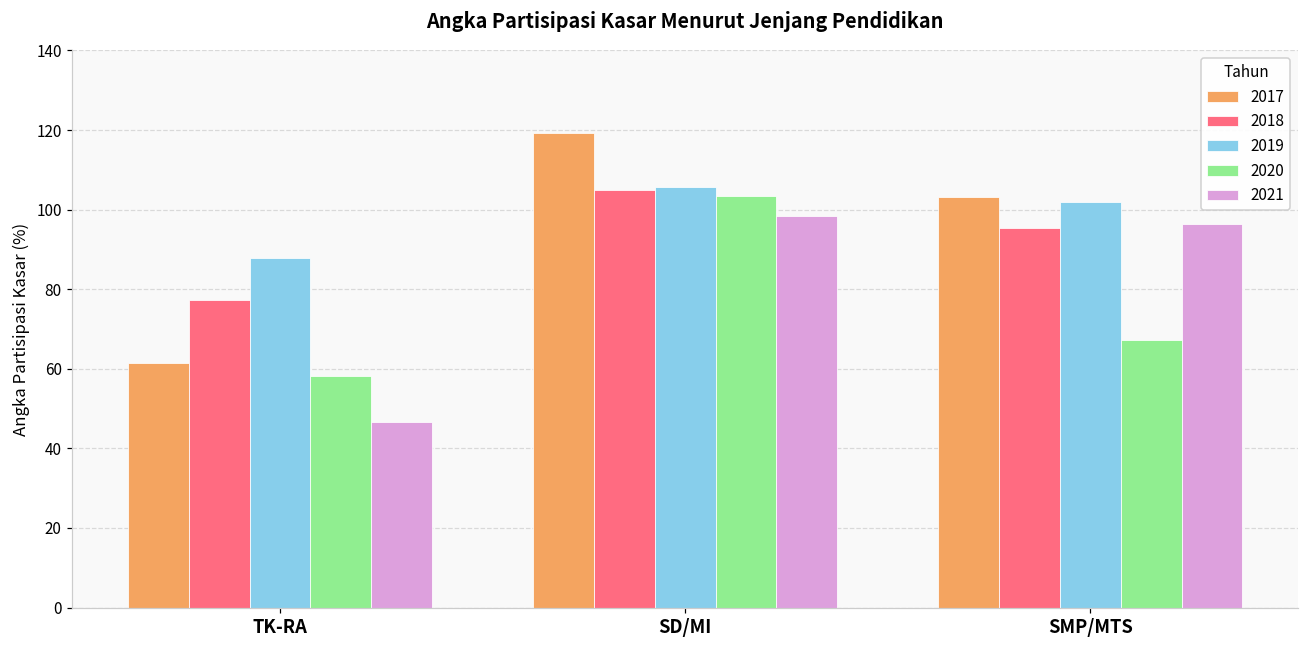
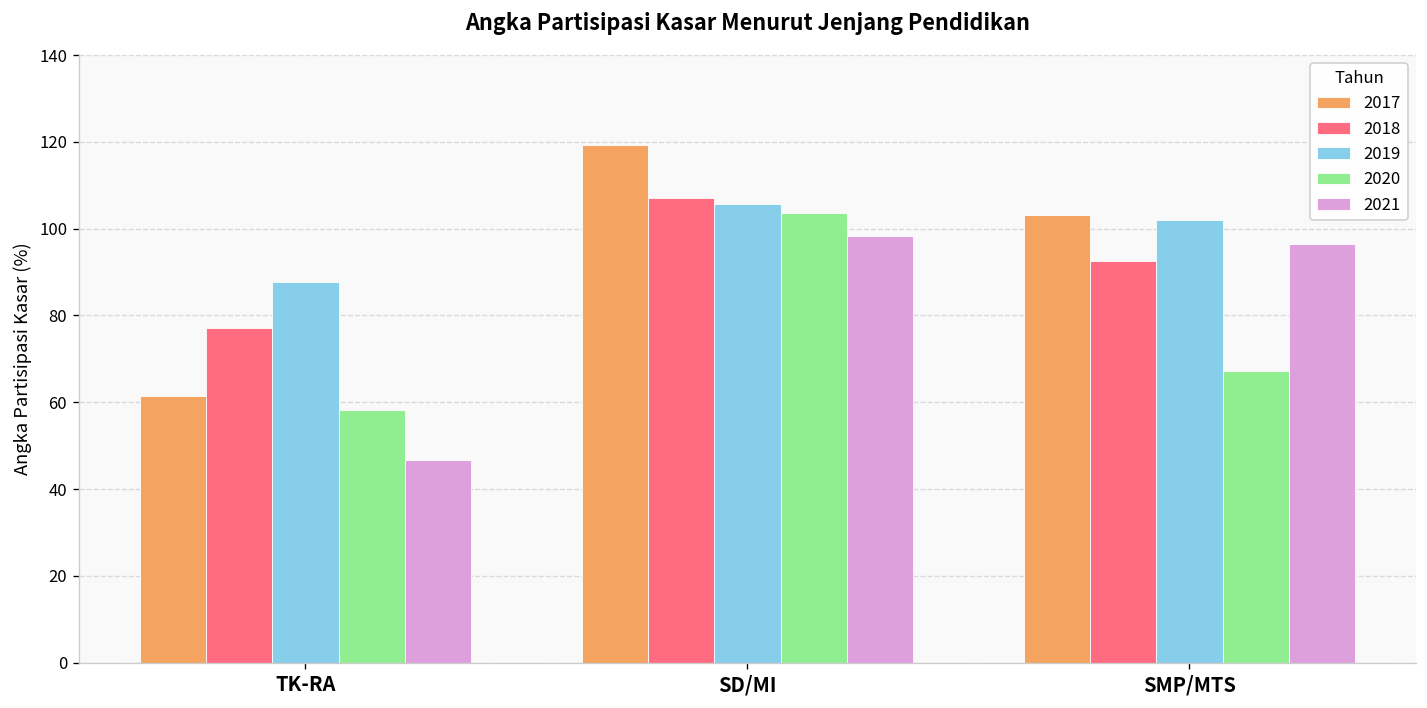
  {
    "2017": {
      "TK-RA": 61,
      "SD/MI": 119,
      "SMP/MTS": 103
    },
    "2018": {
      "TK-RA": 77,
-     "SD/MI": 105,
-     "SMP/MTS": 95
+     "SD/MI": 107,
+     "SMP/MTS": 93
    },
    "2019": {
      "TK-RA": 88,
      "SD/MI": 106,
      "SMP/MTS": 102
    },
    "2020": {
      "TK-RA": 58,
      "SD/MI": 104,
      "SMP/MTS": 67
    },
    "2021": {
      "TK-RA": 47,
      "SD/MI": 98,
      "SMP/MTS": 96
    }
  }
